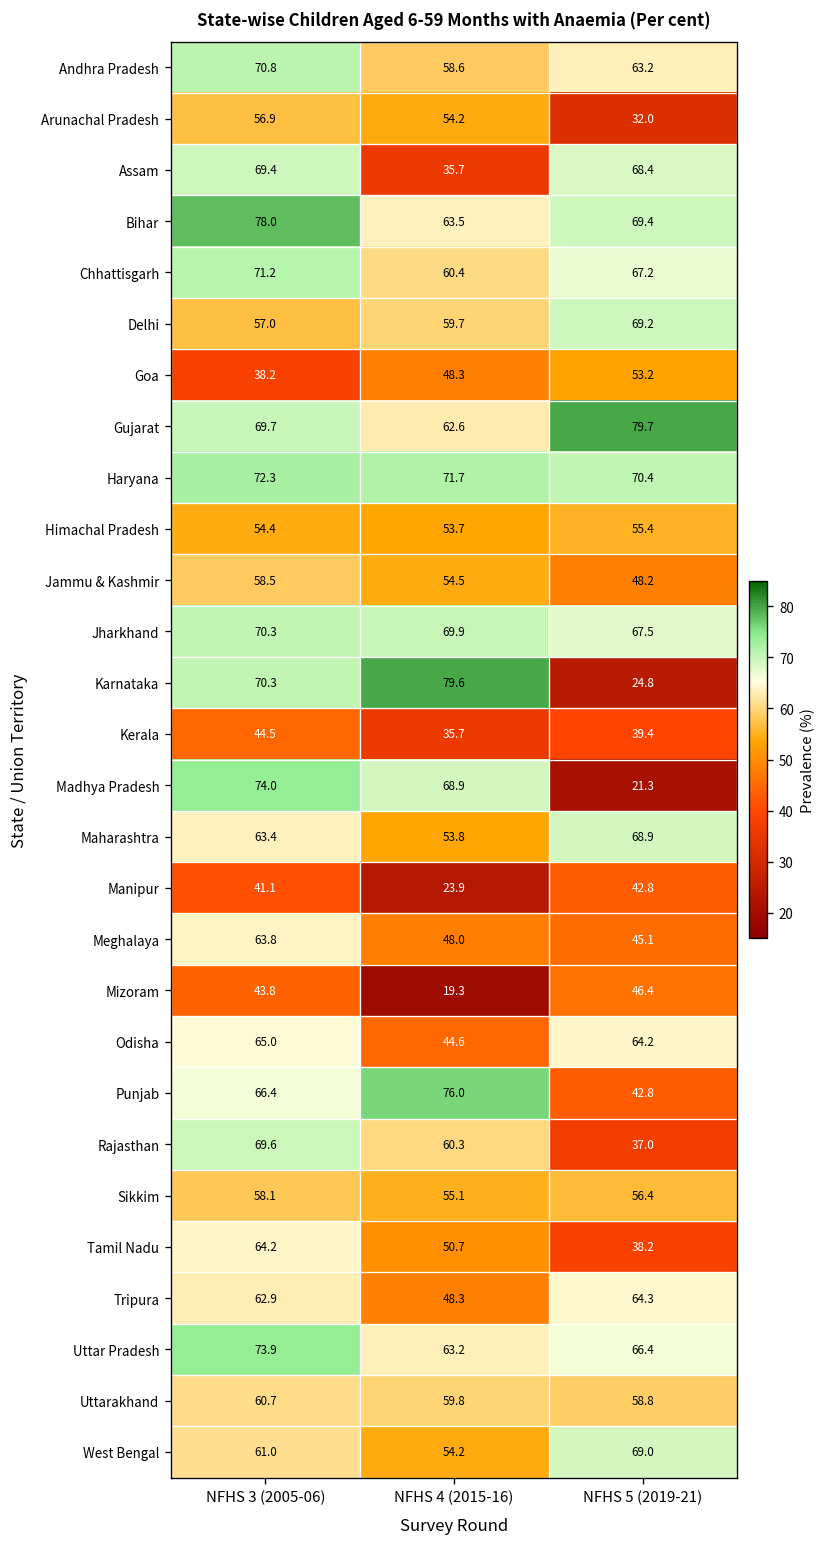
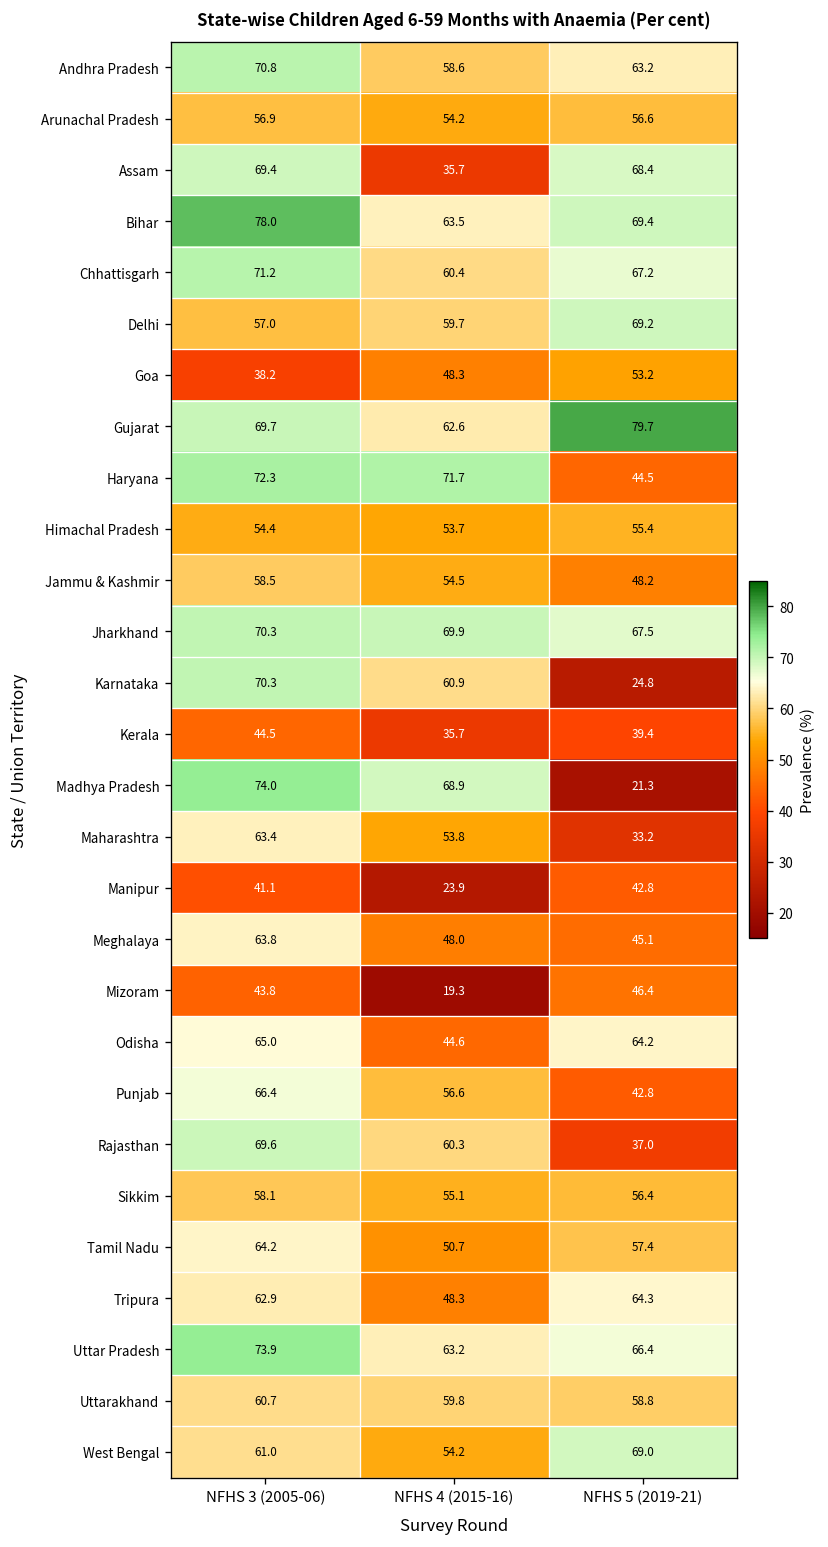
  {
    "Andhra Pradesh": {
      "NFHS 3 (2005-06)": 70.8,
      "NFHS 4 (2015-16)": 58.6,
      "NFHS 5 (2019-21)": 63.2
    },
    "Arunachal Pradesh": {
      "NFHS 3 (2005-06)": 56.9,
      "NFHS 4 (2015-16)": 54.2,
-     "NFHS 5 (2019-21)": 32.0
+     "NFHS 5 (2019-21)": 56.6
    },
    "Assam": {
      "NFHS 3 (2005-06)": 69.4,
      "NFHS 4 (2015-16)": 35.7,
      "NFHS 5 (2019-21)": 68.4
    },
    "Bihar": {
      "NFHS 3 (2005-06)": 78.0,
      "NFHS 4 (2015-16)": 63.5,
      "NFHS 5 (2019-21)": 69.4
    },
    "Chhattisgarh": {
      "NFHS 3 (2005-06)": 71.2,
      "NFHS 4 (2015-16)": 60.4,
      "NFHS 5 (2019-21)": 67.2
    },
    "Delhi": {
      "NFHS 3 (2005-06)": 57.0,
      "NFHS 4 (2015-16)": 59.7,
      "NFHS 5 (2019-21)": 69.2
    },
    "Goa": {
      "NFHS 3 (2005-06)": 38.2,
      "NFHS 4 (2015-16)": 48.3,
      "NFHS 5 (2019-21)": 53.2
    },
    "Gujarat": {
      "NFHS 3 (2005-06)": 69.7,
      "NFHS 4 (2015-16)": 62.6,
      "NFHS 5 (2019-21)": 79.7
    },
    "Haryana": {
      "NFHS 3 (2005-06)": 72.3,
      "NFHS 4 (2015-16)": 71.7,
-     "NFHS 5 (2019-21)": 70.4
+     "NFHS 5 (2019-21)": 44.5
    },
    "Himachal Pradesh": {
      "NFHS 3 (2005-06)": 54.4,
      "NFHS 4 (2015-16)": 53.7,
      "NFHS 5 (2019-21)": 55.4
    },
    "Jammu & Kashmir": {
      "NFHS 3 (2005-06)": 58.5,
      "NFHS 4 (2015-16)": 54.5,
      "NFHS 5 (2019-21)": 48.2
    },
    "Jharkhand": {
      "NFHS 3 (2005-06)": 70.3,
      "NFHS 4 (2015-16)": 69.9,
      "NFHS 5 (2019-21)": 67.5
    },
    "Karnataka": {
      "NFHS 3 (2005-06)": 70.3,
-     "NFHS 4 (2015-16)": 79.6,
+     "NFHS 4 (2015-16)": 60.9,
      "NFHS 5 (2019-21)": 24.8
    },
    "Kerala": {
      "NFHS 3 (2005-06)": 44.5,
      "NFHS 4 (2015-16)": 35.7,
      "NFHS 5 (2019-21)": 39.4
    },
    "Madhya Pradesh": {
      "NFHS 3 (2005-06)": 74.0,
      "NFHS 4 (2015-16)": 68.9,
      "NFHS 5 (2019-21)": 21.3
    },
    "Maharashtra": {
      "NFHS 3 (2005-06)": 63.4,
      "NFHS 4 (2015-16)": 53.8,
-     "NFHS 5 (2019-21)": 68.9
+     "NFHS 5 (2019-21)": 33.2
    },
    "Manipur": {
      "NFHS 3 (2005-06)": 41.1,
      "NFHS 4 (2015-16)": 23.9,
      "NFHS 5 (2019-21)": 42.8
    },
    "Meghalaya": {
      "NFHS 3 (2005-06)": 63.8,
      "NFHS 4 (2015-16)": 48.0,
      "NFHS 5 (2019-21)": 45.1
    },
    "Mizoram": {
      "NFHS 3 (2005-06)": 43.8,
      "NFHS 4 (2015-16)": 19.3,
      "NFHS 5 (2019-21)": 46.4
    },
    "Odisha": {
      "NFHS 3 (2005-06)": 65.0,
      "NFHS 4 (2015-16)": 44.6,
      "NFHS 5 (2019-21)": 64.2
    },
    "Punjab": {
      "NFHS 3 (2005-06)": 66.4,
-     "NFHS 4 (2015-16)": 76.0,
+     "NFHS 4 (2015-16)": 56.6,
      "NFHS 5 (2019-21)": 42.8
    },
    "Rajasthan": {
      "NFHS 3 (2005-06)": 69.6,
      "NFHS 4 (2015-16)": 60.3,
      "NFHS 5 (2019-21)": 37.0
    },
    "Sikkim": {
      "NFHS 3 (2005-06)": 58.1,
      "NFHS 4 (2015-16)": 55.1,
      "NFHS 5 (2019-21)": 56.4
    },
    "Tamil Nadu": {
      "NFHS 3 (2005-06)": 64.2,
      "NFHS 4 (2015-16)": 50.7,
-     "NFHS 5 (2019-21)": 38.2
+     "NFHS 5 (2019-21)": 57.4
    },
    "Tripura": {
      "NFHS 3 (2005-06)": 62.9,
      "NFHS 4 (2015-16)": 48.3,
      "NFHS 5 (2019-21)": 64.3
    },
    "Uttar Pradesh": {
      "NFHS 3 (2005-06)": 73.9,
      "NFHS 4 (2015-16)": 63.2,
      "NFHS 5 (2019-21)": 66.4
    },
    "Uttarakhand": {
      "NFHS 3 (2005-06)": 60.7,
      "NFHS 4 (2015-16)": 59.8,
      "NFHS 5 (2019-21)": 58.8
    },
    "West Bengal": {
      "NFHS 3 (2005-06)": 61.0,
      "NFHS 4 (2015-16)": 54.2,
      "NFHS 5 (2019-21)": 69.0
    }
  }
